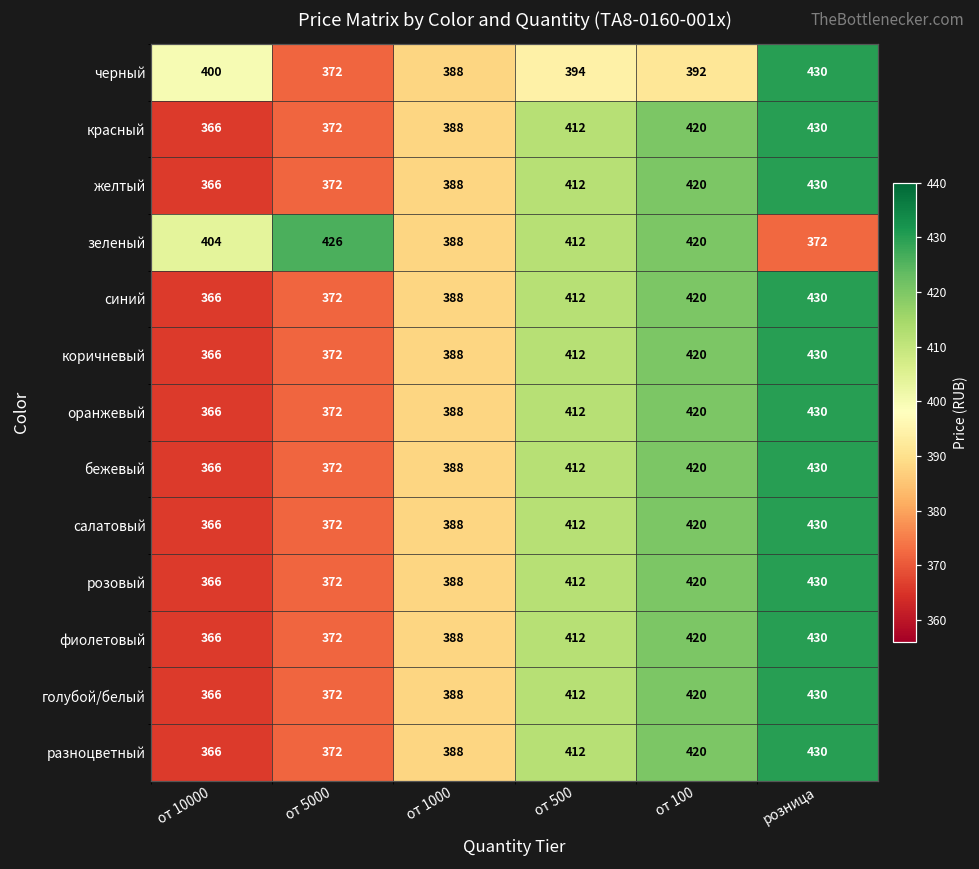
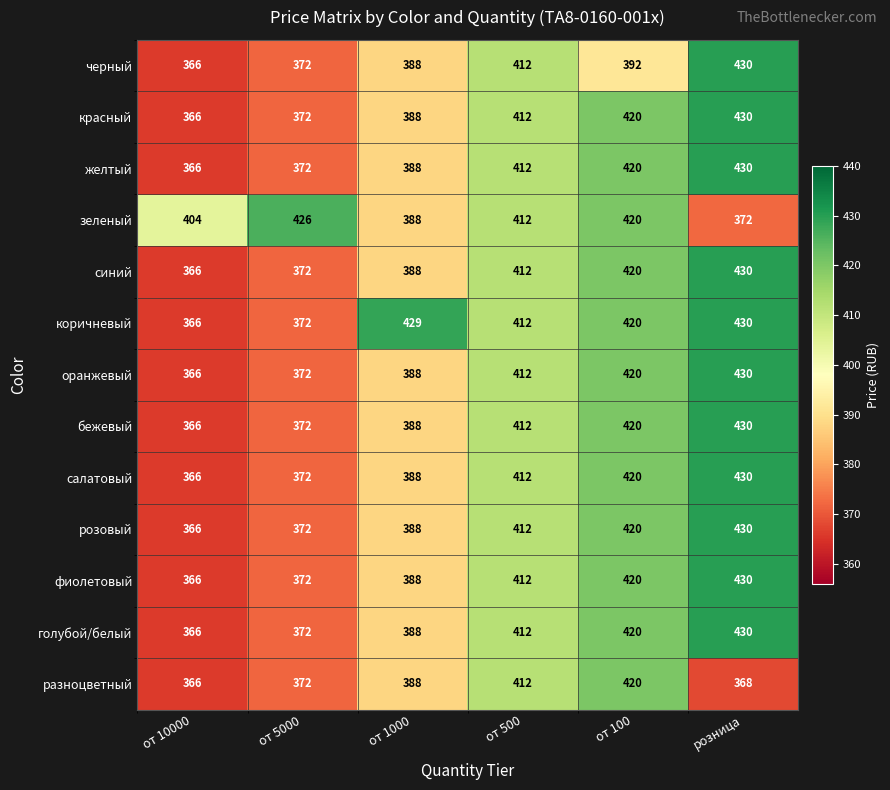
  {
    "черный": {
-     "от 10000": 400,
+     "от 10000": 366,
      "от 5000": 372,
      "от 1000": 388,
-     "от 500": 394,
+     "от 500": 412,
      "от 100": 392,
      "розница": 430
    },
    "красный": {
      "от 10000": 366,
      "от 5000": 372,
      "от 1000": 388,
      "от 500": 412,
      "от 100": 420,
      "розница": 430
    },
    "желтый": {
      "от 10000": 366,
      "от 5000": 372,
      "от 1000": 388,
      "от 500": 412,
      "от 100": 420,
      "розница": 430
    },
    "зеленый": {
      "от 10000": 404,
      "от 5000": 426,
      "от 1000": 388,
      "от 500": 412,
      "от 100": 420,
      "розница": 372
    },
    "синий": {
      "от 10000": 366,
      "от 5000": 372,
      "от 1000": 388,
      "от 500": 412,
      "от 100": 420,
      "розница": 430
    },
    "коричневый": {
      "от 10000": 366,
      "от 5000": 372,
-     "от 1000": 388,
+     "от 1000": 429,
      "от 500": 412,
      "от 100": 420,
      "розница": 430
    },
    "оранжевый": {
      "от 10000": 366,
      "от 5000": 372,
      "от 1000": 388,
      "от 500": 412,
      "от 100": 420,
      "розница": 430
    },
    "бежевый": {
      "от 10000": 366,
      "от 5000": 372,
      "от 1000": 388,
      "от 500": 412,
      "от 100": 420,
      "розница": 430
    },
    "салатовый": {
      "от 10000": 366,
      "от 5000": 372,
      "от 1000": 388,
      "от 500": 412,
      "от 100": 420,
      "розница": 430
    },
    "розовый": {
      "от 10000": 366,
      "от 5000": 372,
      "от 1000": 388,
      "от 500": 412,
      "от 100": 420,
      "розница": 430
    },
    "фиолетовый": {
      "от 10000": 366,
      "от 5000": 372,
      "от 1000": 388,
      "от 500": 412,
      "от 100": 420,
      "розница": 430
    },
    "голубой/белый": {
      "от 10000": 366,
      "от 5000": 372,
      "от 1000": 388,
      "от 500": 412,
      "от 100": 420,
      "розница": 430
    },
    "разноцветный": {
      "от 10000": 366,
      "от 5000": 372,
      "от 1000": 388,
      "от 500": 412,
      "от 100": 420,
-     "розница": 430
+     "розница": 368
    }
  }
